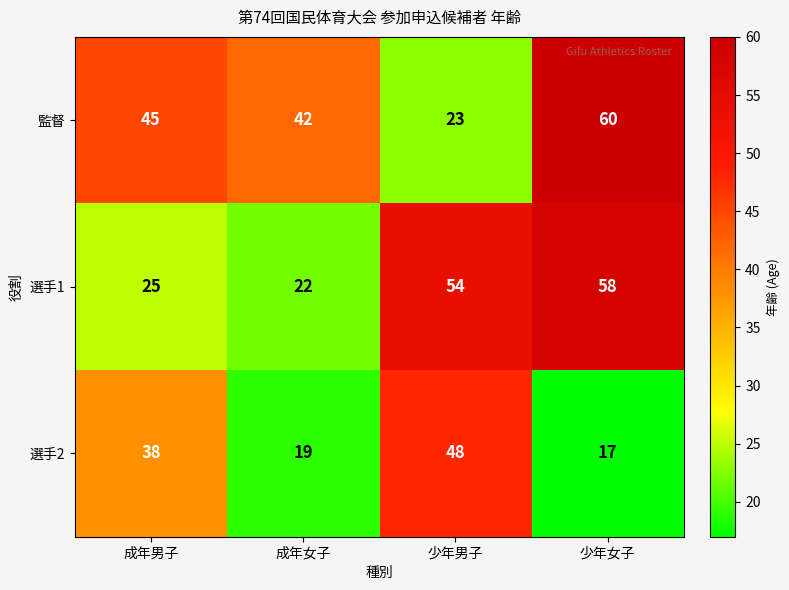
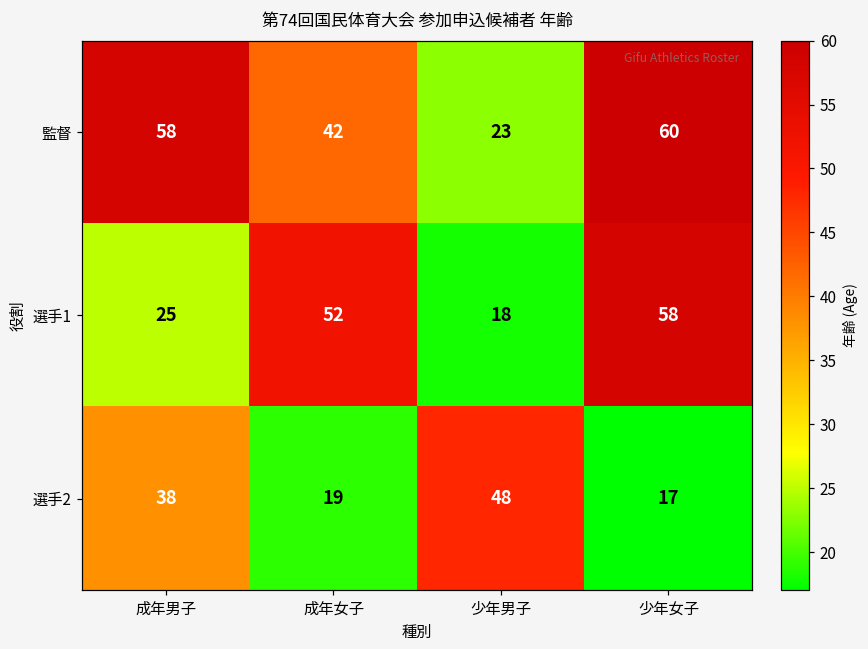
  {
    "監督": {
-     "成年男子": 45,
+     "成年男子": 58,
      "成年女子": 42,
      "少年男子": 23
    },
    "選手1": {
      "成年男子": 25,
-     "成年女子": 22,
-     "少年男子": 54,
+     "成年女子": 52,
+     "少年男子": 18,
      "少年女子": 58
    },
    "選手2": {
      "成年男子": 38,
      "成年女子": 19,
      "少年男子": 48,
      "少年女子": 17
    }
  }
